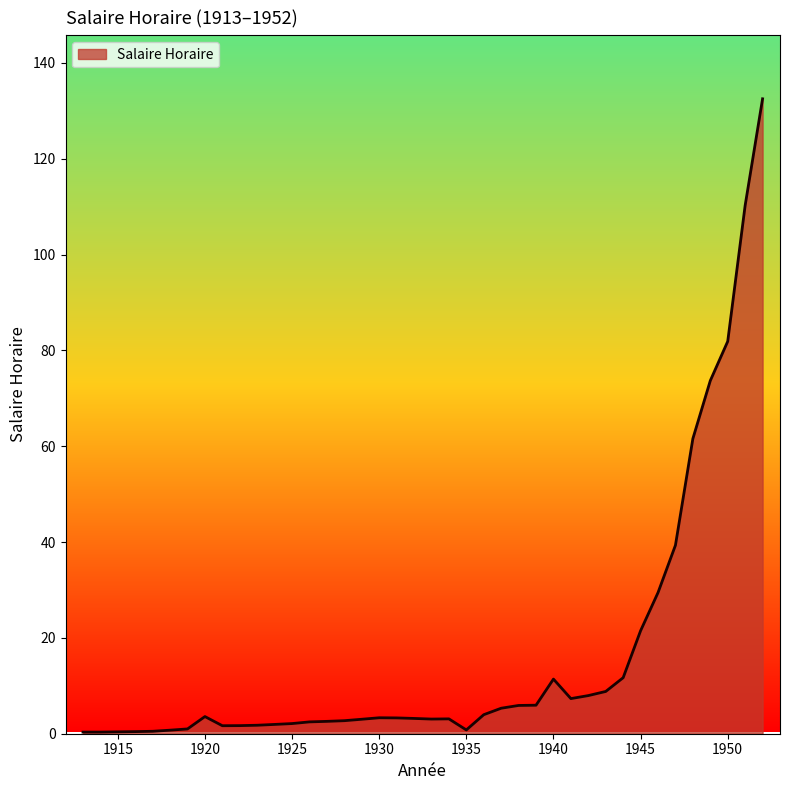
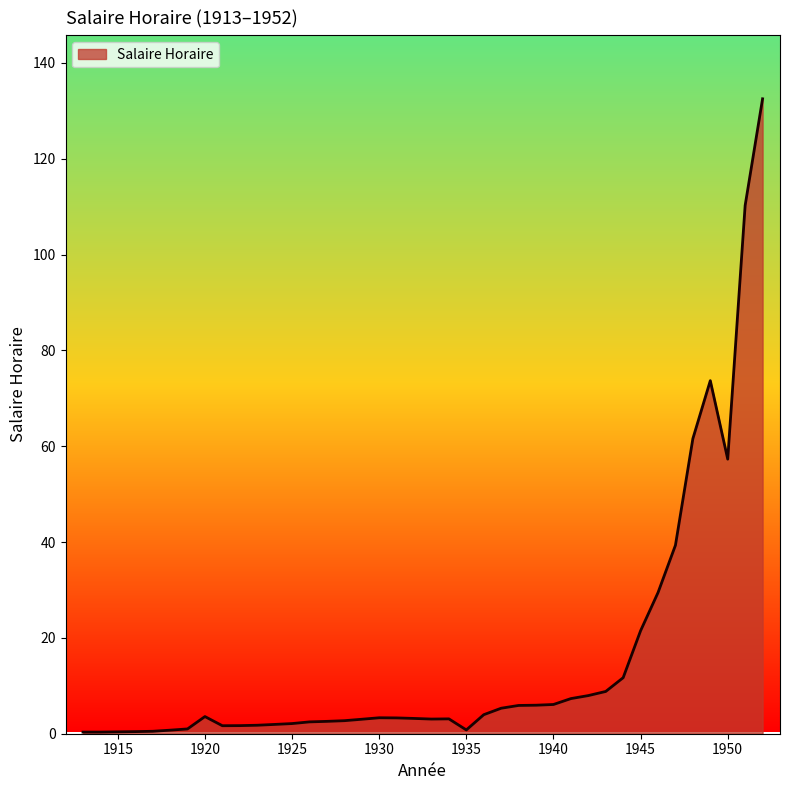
  {
    "1915": 0,
    "1920": 4,
    "1925": 2,
    "1930": 3,
    "1935": 1,
-   "1940": 11,
+   "1940": 6,
    "1945": 21,
-   "1950": 82
+   "1950": 57
  }
